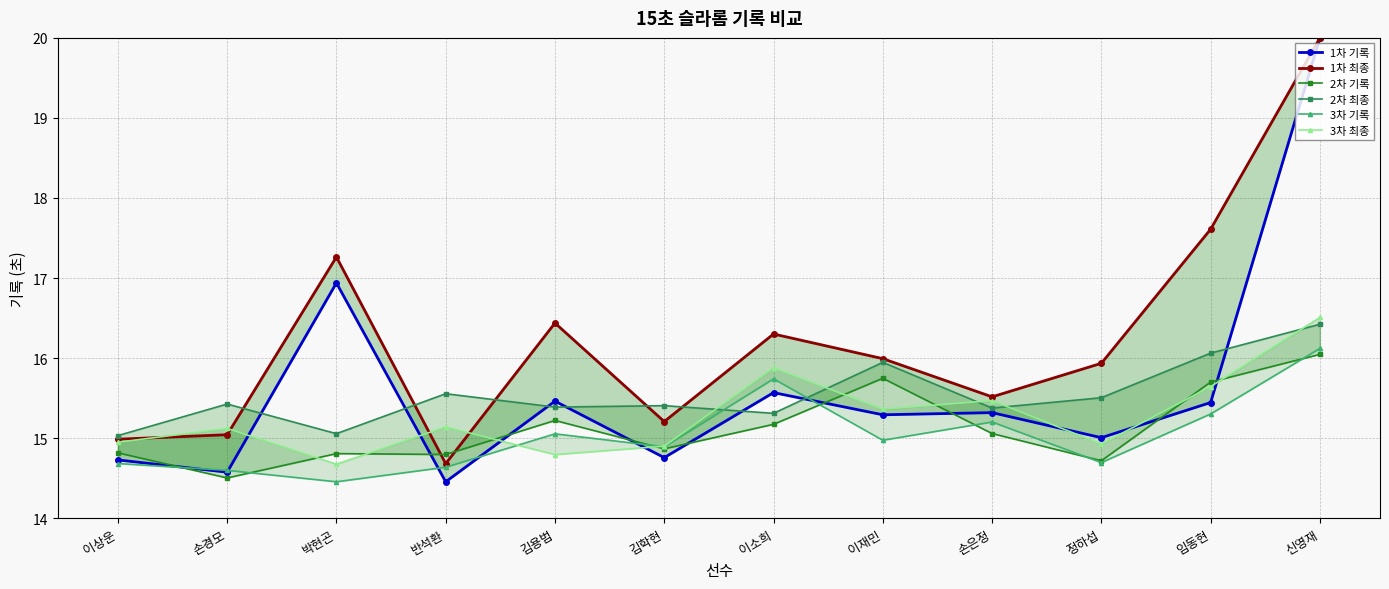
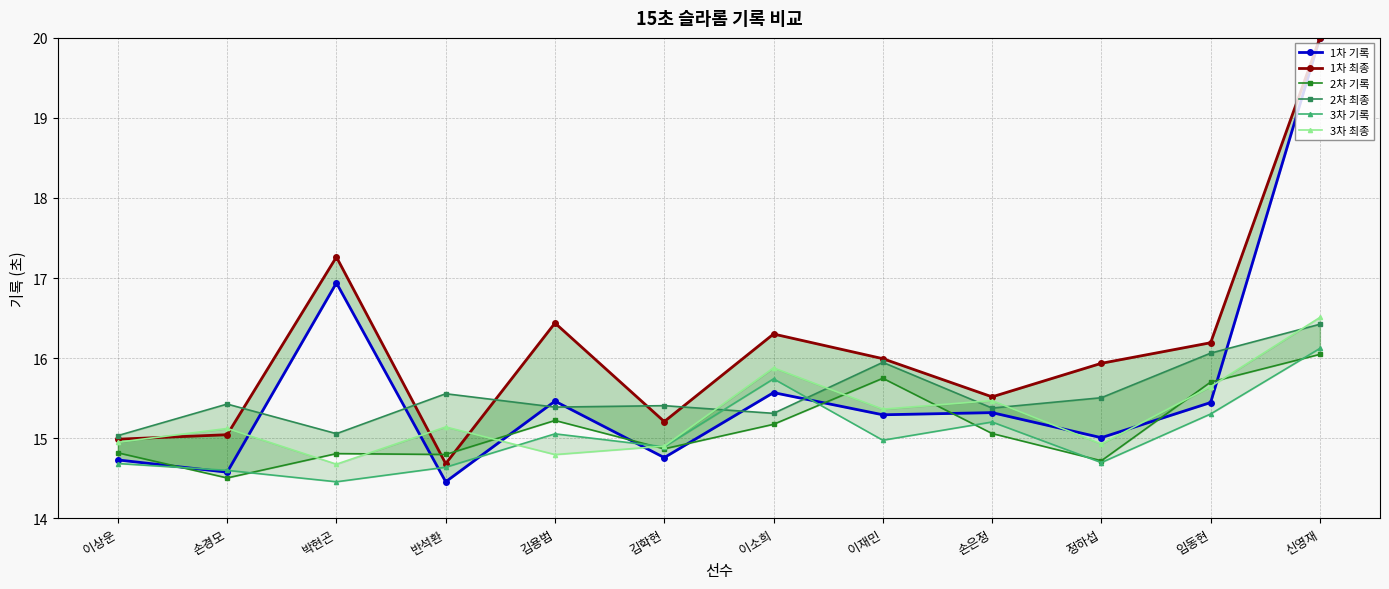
  {
    "1차 기록": {
      "이상운": 14.7,
      "박현곤": 16.9,
      "반석환": 14.5,
      "김용범": 15.5,
      "김학현": 14.8,
      "이소희": 15.6,
      "이재민": 15.3,
      "손은정": 15.3,
      "정하섭": 15.0,
      "임동현": 15.4
    },
    "1차 최종": {
      "이상운": 15.0,
      "손경모": 15.0,
      "박현곤": 17.3,
      "반석환": 14.7,
      "김용범": 16.4,
      "김학현": 15.2,
      "이소희": 16.3,
      "이재민": 16.0,
      "손은정": 15.5,
      "정하섭": 15.9,
-     "임동현": 17.6
+     "임동현": 16.2
    },
    "3차 최종": {
      "김용범": 14.8
    }
  }
